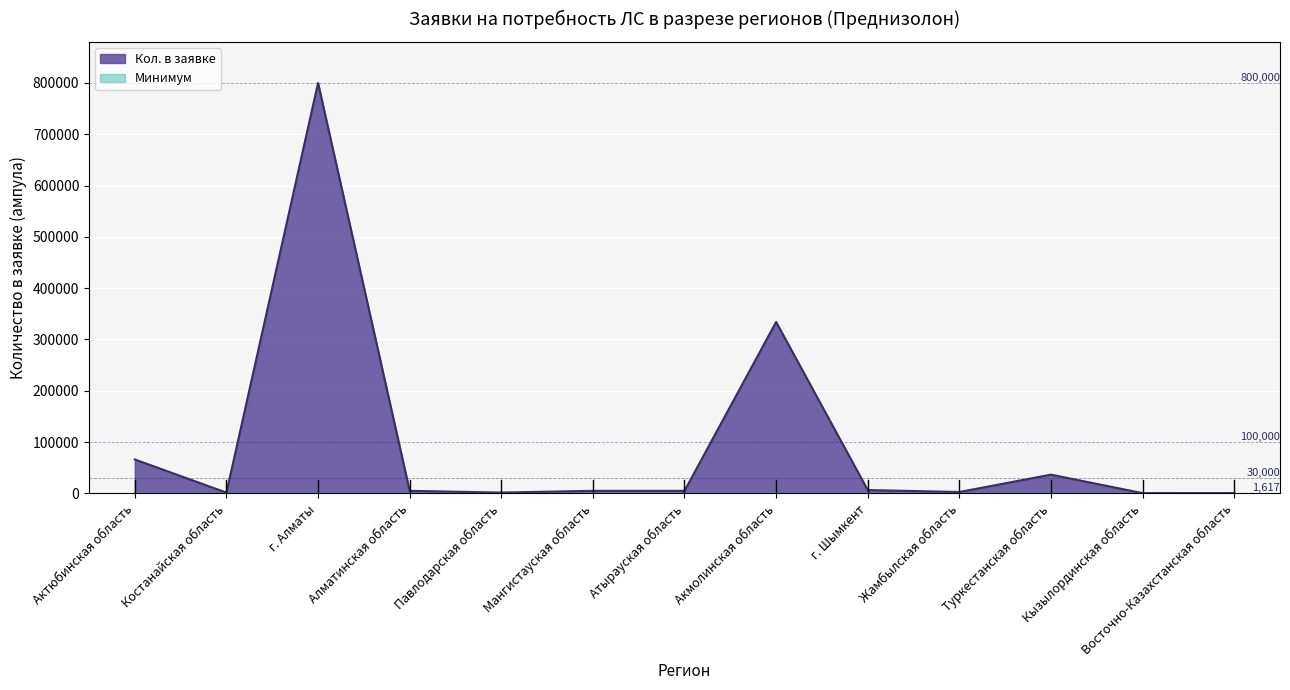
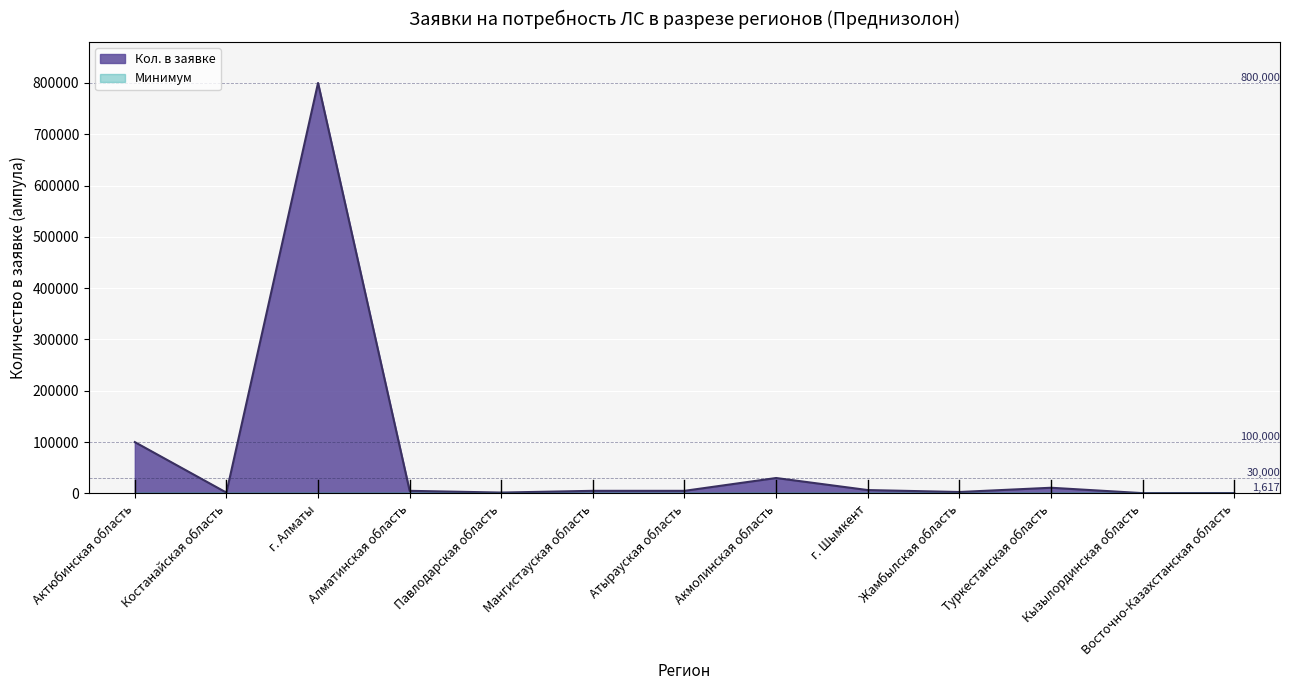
  {
    "Кол. в заявке": {
-     "Актюбинская область": 70000,
+     "Актюбинская область": 100000,
      "г. Алматы": 800000,
-     "Акмолинская область": 330000,
+     "Акмолинская область": 30000,
      "г. Шымкент": 10000,
-     "Туркестанская область": 40000
+     "Туркестанская область": 10000
    },
    "Минимум": {
      "Актюбинская область": 0,
      "г. Алматы": 0,
      "Акмолинская область": 0,
      "г. Шымкент": 0,
      "Туркестанская область": 0
    }
  }
